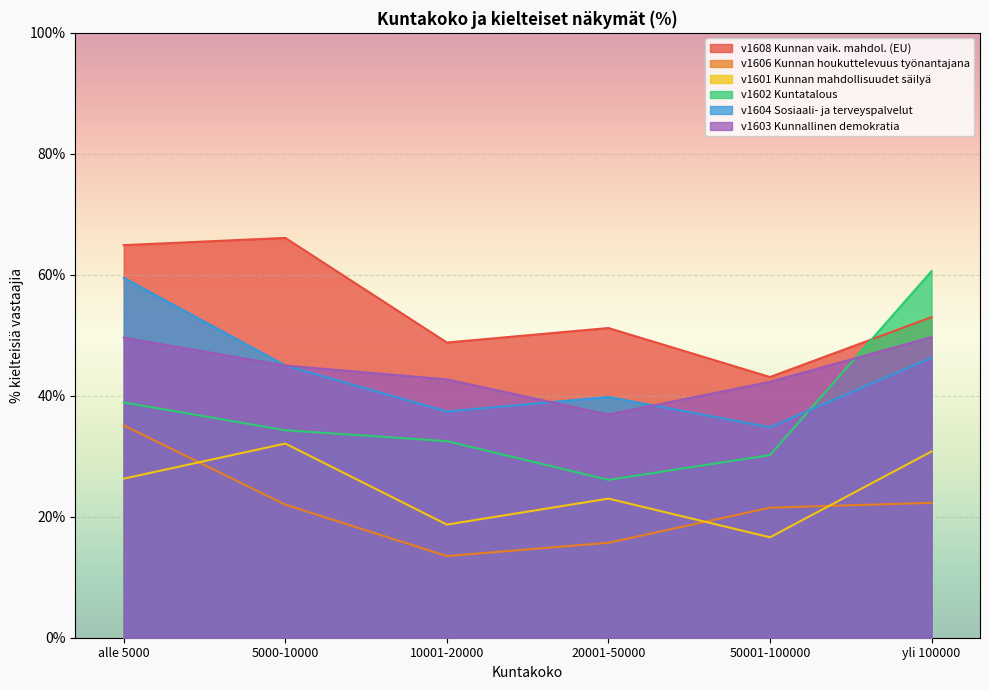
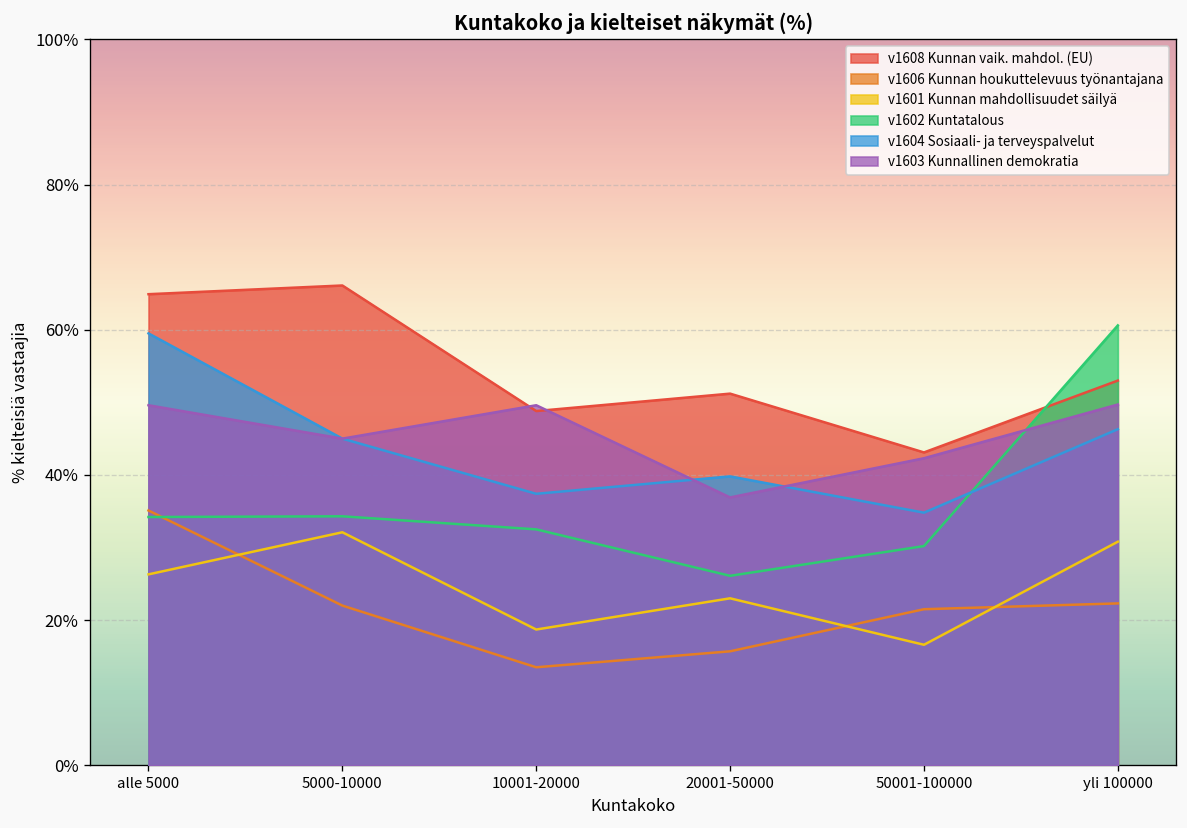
  {
    "v1601 Kunnan mahdollisuudet säilyä": {
      "alle 5000": "26%",
      "5000-10000": "32%",
      "10001-20000": "19%",
      "20001-50000": "23%",
      "50001-100000": "17%",
      "yli 100000": "31%"
    },
    "v1602 Kuntatalous": {
-     "alle 5000": "39%",
+     "alle 5000": "34%",
      "5000-10000": "34%",
      "10001-20000": "33%",
      "20001-50000": "26%",
      "50001-100000": "30%",
      "yli 100000": "61%"
    },
    "v1604 Sosiaali- ja terveyspalvelut": {
      "alle 5000": "60%",
      "10001-20000": "37%",
      "20001-50000": "40%",
      "50001-100000": "35%",
      "yli 100000": "46%"
    },
    "v1603 Kunnallinen demokratia": {
      "alle 5000": "50%",
-     "10001-20000": "43%",
+     "10001-20000": "50%",
      "20001-50000": "37%",
      "50001-100000": "42%",
      "yli 100000": "50%"
    }
  }
